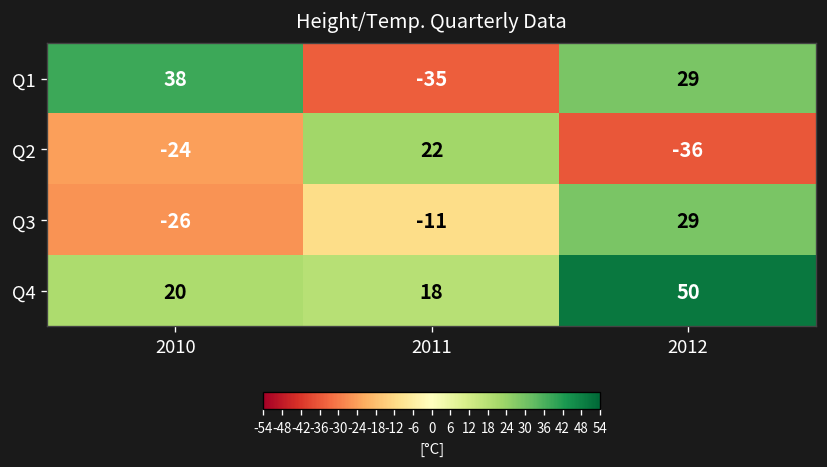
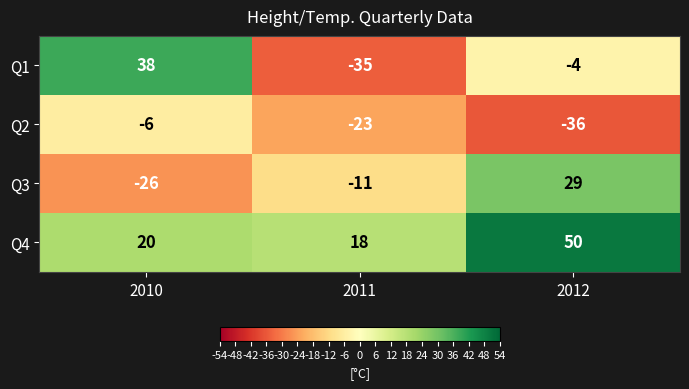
  {
    "Q1": {
      "2010": 38,
      "2011": -35,
-     "2012": 29
+     "2012": -4
    },
    "Q2": {
-     "2010": -24,
-     "2011": 22,
+     "2010": -6,
+     "2011": -23,
      "2012": -36
    },
    "Q3": {
      "2010": -26,
      "2011": -11,
      "2012": 29
    },
    "Q4": {
      "2010": 20,
      "2011": 18,
      "2012": 50
    }
  }
